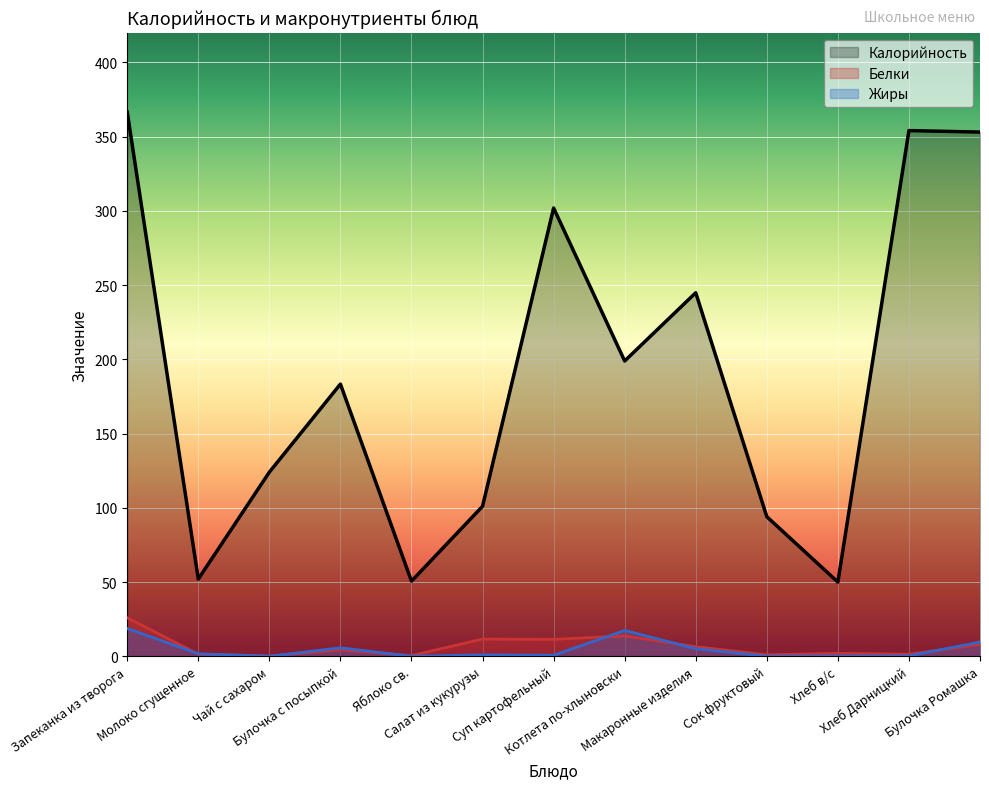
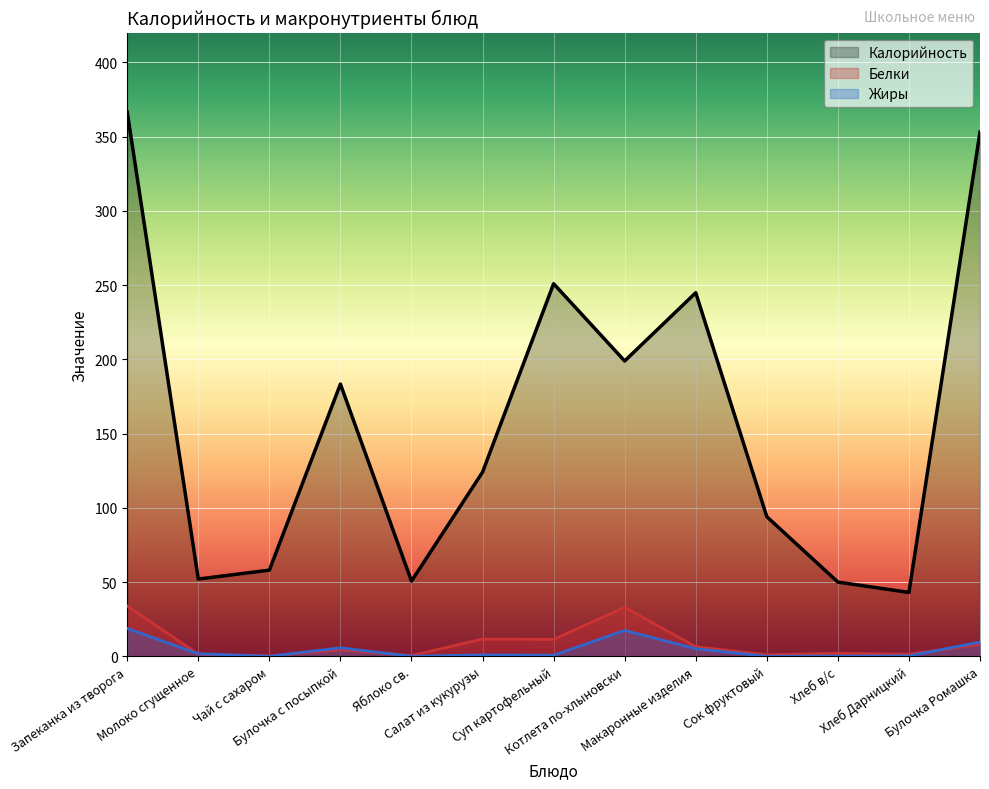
  {
    "Калорийность": {
      "Запеканка из творога": 367,
      "Молоко сгущенное": 52,
-     "Чай с сахаром": 124,
+     "Чай с сахаром": 58,
      "Булочка с посыпкой": 183,
      "Яблоко св.": 51,
-     "Салат из кукурузы": 101,
-     "Суп картофельный": 302,
+     "Салат из кукурузы": 124,
+     "Суп картофельный": 251,
      "Котлета по-хлыновски": 199,
      "Макаронные изделия": 245,
      "Сок фруктовый": 94,
      "Хлеб в/с": 50,
-     "Хлеб Дарницкий": 354,
+     "Хлеб Дарницкий": 43,
      "Булочка Ромашка": 353
    },
    "Белки": {
-     "Запеканка из творога": 26,
+     "Запеканка из творога": 34,
      "Салат из кукурузы": 12,
      "Суп картофельный": 11,
-     "Котлета по-хлыновски": 14,
+     "Котлета по-хлыновски": 33,
      "Хлеб в/с": 2
    },
    "Жиры": {
      "Запеканка из творога": 19,
      "Салат из кукурузы": 1,
      "Суп картофельный": 1,
      "Котлета по-хлыновски": 17,
      "Хлеб в/с": 0
    }
  }
